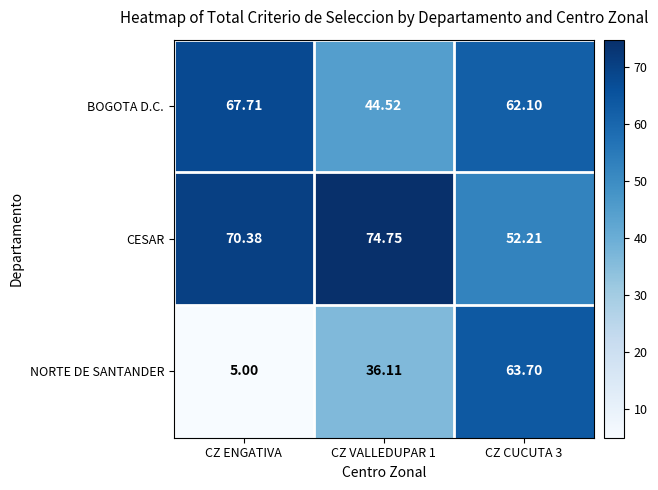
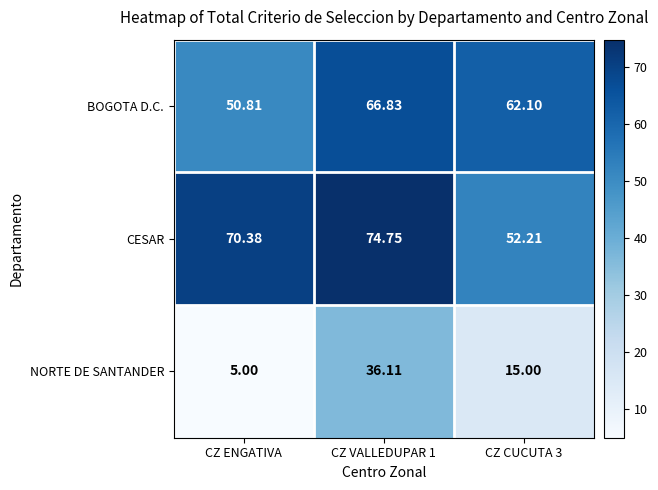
  {
    "BOGOTA D.C.": {
-     "CZ ENGATIVA": 67.71,
-     "CZ VALLEDUPAR 1": 44.52,
+     "CZ ENGATIVA": 50.81,
+     "CZ VALLEDUPAR 1": 66.83,
      "CZ CUCUTA 3": 62.10
    },
    "CESAR": {
      "CZ ENGATIVA": 70.38,
      "CZ VALLEDUPAR 1": 74.75,
      "CZ CUCUTA 3": 52.21
    },
    "NORTE DE SANTANDER": {
      "CZ ENGATIVA": 5.00,
      "CZ VALLEDUPAR 1": 36.11,
-     "CZ CUCUTA 3": 63.70
+     "CZ CUCUTA 3": 15.00
    }
  }
